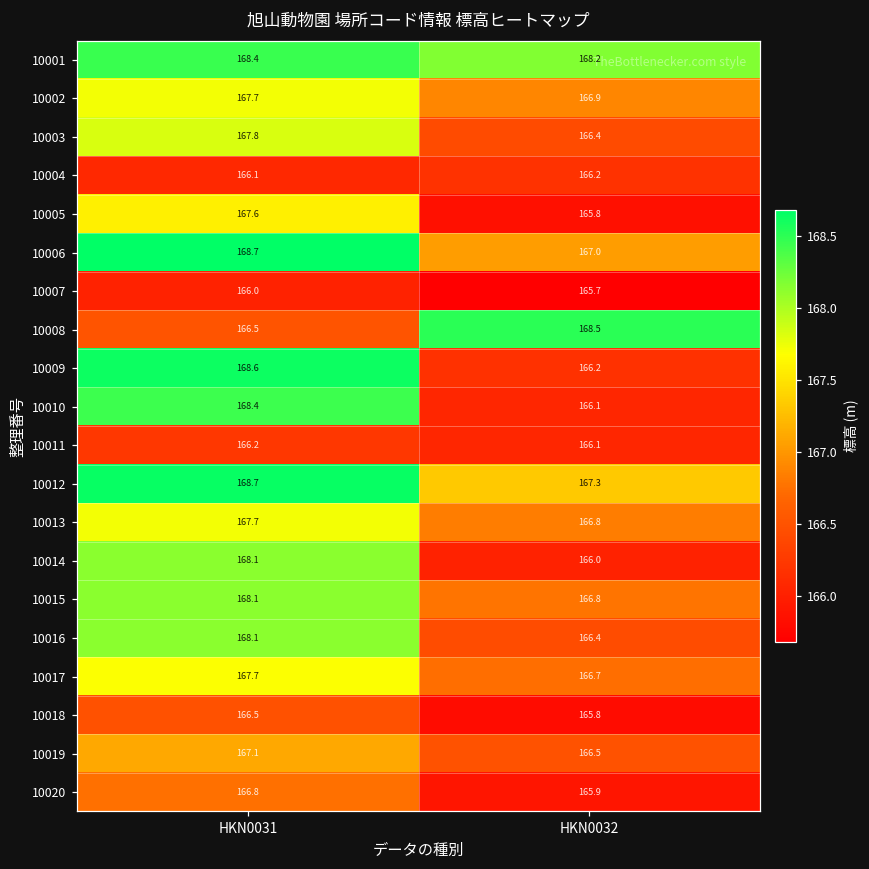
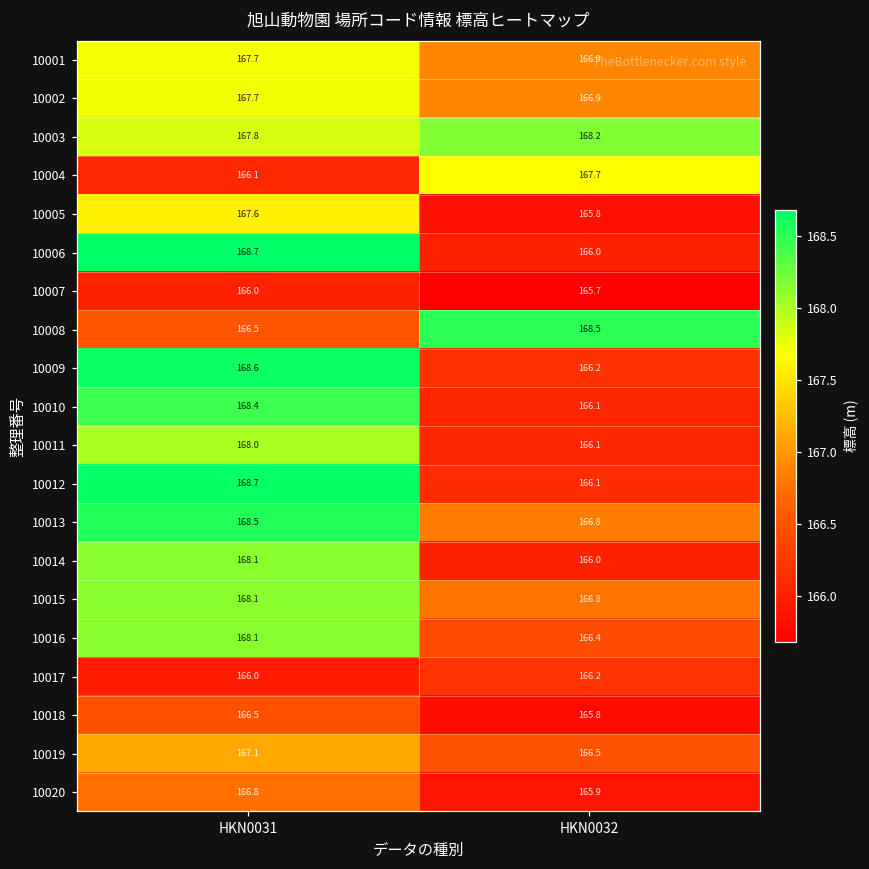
  {
    "10001": {
-     "HKN0031": 168.4,
-     "HKN0032": 168.2
+     "HKN0031": 167.7,
+     "HKN0032": 166.9
    },
    "10002": {
      "HKN0031": 167.7,
      "HKN0032": 166.9
    },
    "10003": {
      "HKN0031": 167.8,
-     "HKN0032": 166.4
+     "HKN0032": 168.2
    },
    "10004": {
      "HKN0031": 166.1,
-     "HKN0032": 166.2
+     "HKN0032": 167.7
    },
    "10005": {
      "HKN0031": 167.6,
      "HKN0032": 165.8
    },
    "10006": {
      "HKN0031": 168.7,
-     "HKN0032": 167.0
+     "HKN0032": 166.0
    },
    "10007": {
      "HKN0031": 166.0,
      "HKN0032": 165.7
    },
    "10008": {
      "HKN0031": 166.5,
      "HKN0032": 168.5
    },
    "10009": {
      "HKN0031": 168.6,
      "HKN0032": 166.2
    },
    "10010": {
      "HKN0031": 168.4,
      "HKN0032": 166.1
    },
    "10011": {
-     "HKN0031": 166.2,
+     "HKN0031": 168.0,
      "HKN0032": 166.1
    },
    "10012": {
      "HKN0031": 168.7,
-     "HKN0032": 167.3
+     "HKN0032": 166.1
    },
    "10013": {
-     "HKN0031": 167.7,
+     "HKN0031": 168.5,
      "HKN0032": 166.8
    },
    "10014": {
      "HKN0031": 168.1,
      "HKN0032": 166.0
    },
    "10015": {
      "HKN0031": 168.1,
      "HKN0032": 166.8
    },
    "10016": {
      "HKN0031": 168.1,
      "HKN0032": 166.4
    },
    "10017": {
-     "HKN0031": 167.7,
-     "HKN0032": 166.7
+     "HKN0031": 166.0,
+     "HKN0032": 166.2
    },
    "10018": {
      "HKN0031": 166.5,
      "HKN0032": 165.8
    },
    "10019": {
      "HKN0031": 167.1,
      "HKN0032": 166.5
    },
    "10020": {
      "HKN0031": 166.8,
      "HKN0032": 165.9
    }
  }
